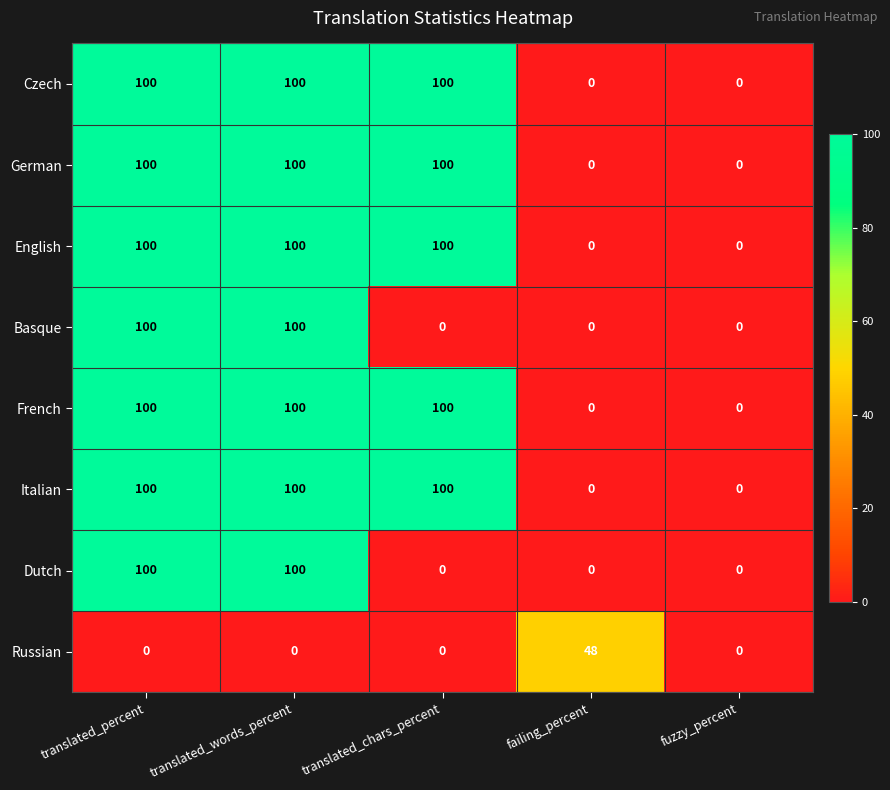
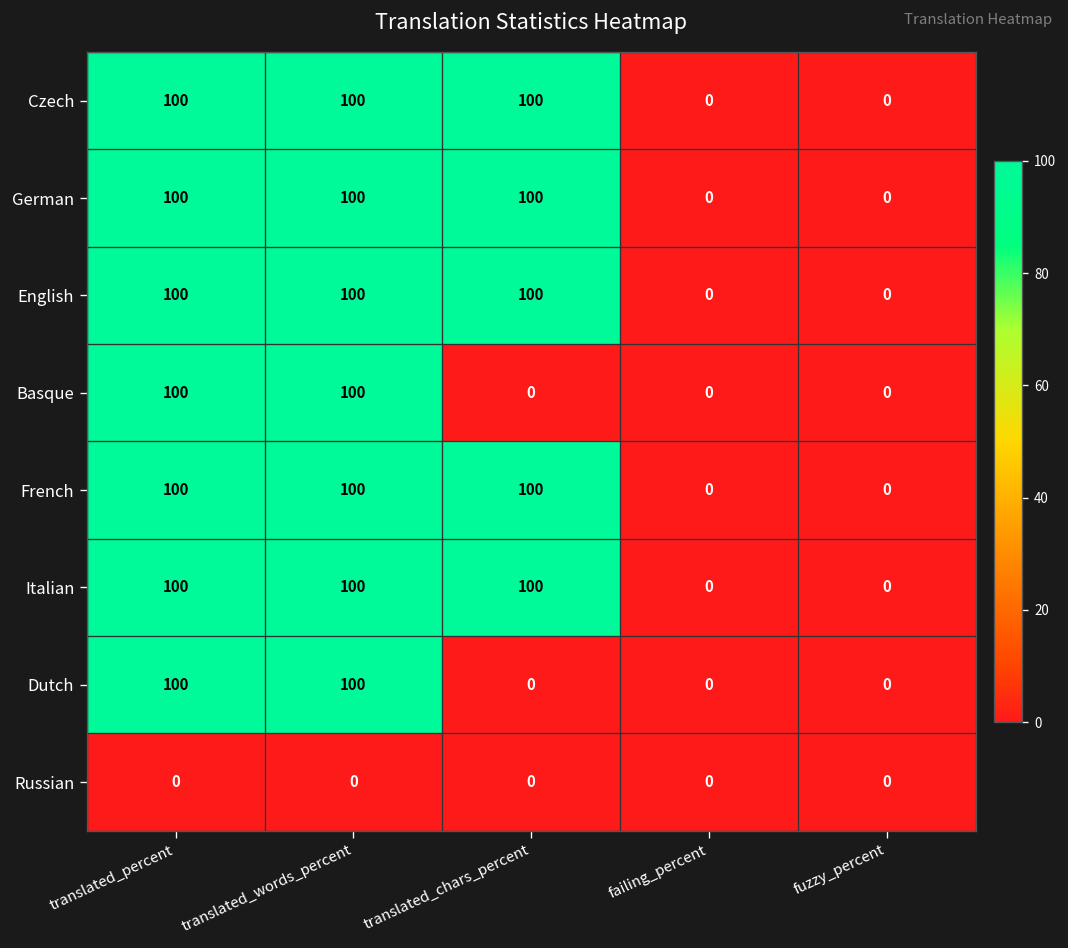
  {
    "Czech": {
      "translated_percent": 100,
      "translated_words_percent": 100,
      "translated_chars_percent": 100,
      "failing_percent": 0,
      "fuzzy_percent": 0
    },
    "German": {
      "translated_percent": 100,
      "translated_words_percent": 100,
      "translated_chars_percent": 100,
      "failing_percent": 0,
      "fuzzy_percent": 0
    },
    "English": {
      "translated_percent": 100,
      "translated_words_percent": 100,
      "translated_chars_percent": 100,
      "failing_percent": 0,
      "fuzzy_percent": 0
    },
    "Basque": {
      "translated_percent": 100,
      "translated_words_percent": 100,
      "translated_chars_percent": 0,
      "failing_percent": 0,
      "fuzzy_percent": 0
    },
    "French": {
      "translated_percent": 100,
      "translated_words_percent": 100,
      "translated_chars_percent": 100,
      "failing_percent": 0,
      "fuzzy_percent": 0
    },
    "Italian": {
      "translated_percent": 100,
      "translated_words_percent": 100,
      "translated_chars_percent": 100,
      "failing_percent": 0,
      "fuzzy_percent": 0
    },
    "Dutch": {
      "translated_percent": 100,
      "translated_words_percent": 100,
      "translated_chars_percent": 0,
      "failing_percent": 0,
      "fuzzy_percent": 0
    },
    "Russian": {
      "translated_percent": 0,
      "translated_words_percent": 0,
      "translated_chars_percent": 0,
-     "failing_percent": 48,
+     "failing_percent": 0,
      "fuzzy_percent": 0
    }
  }
